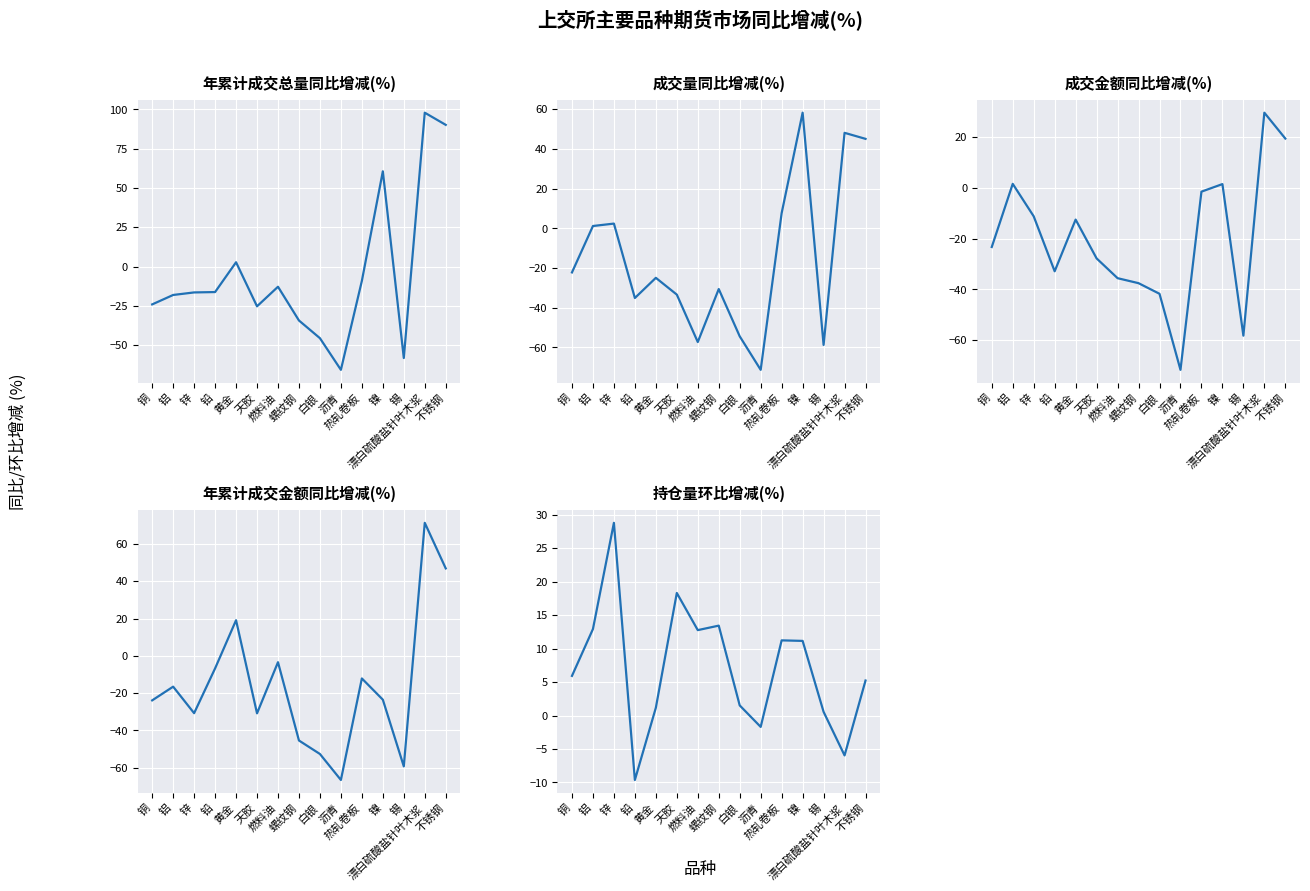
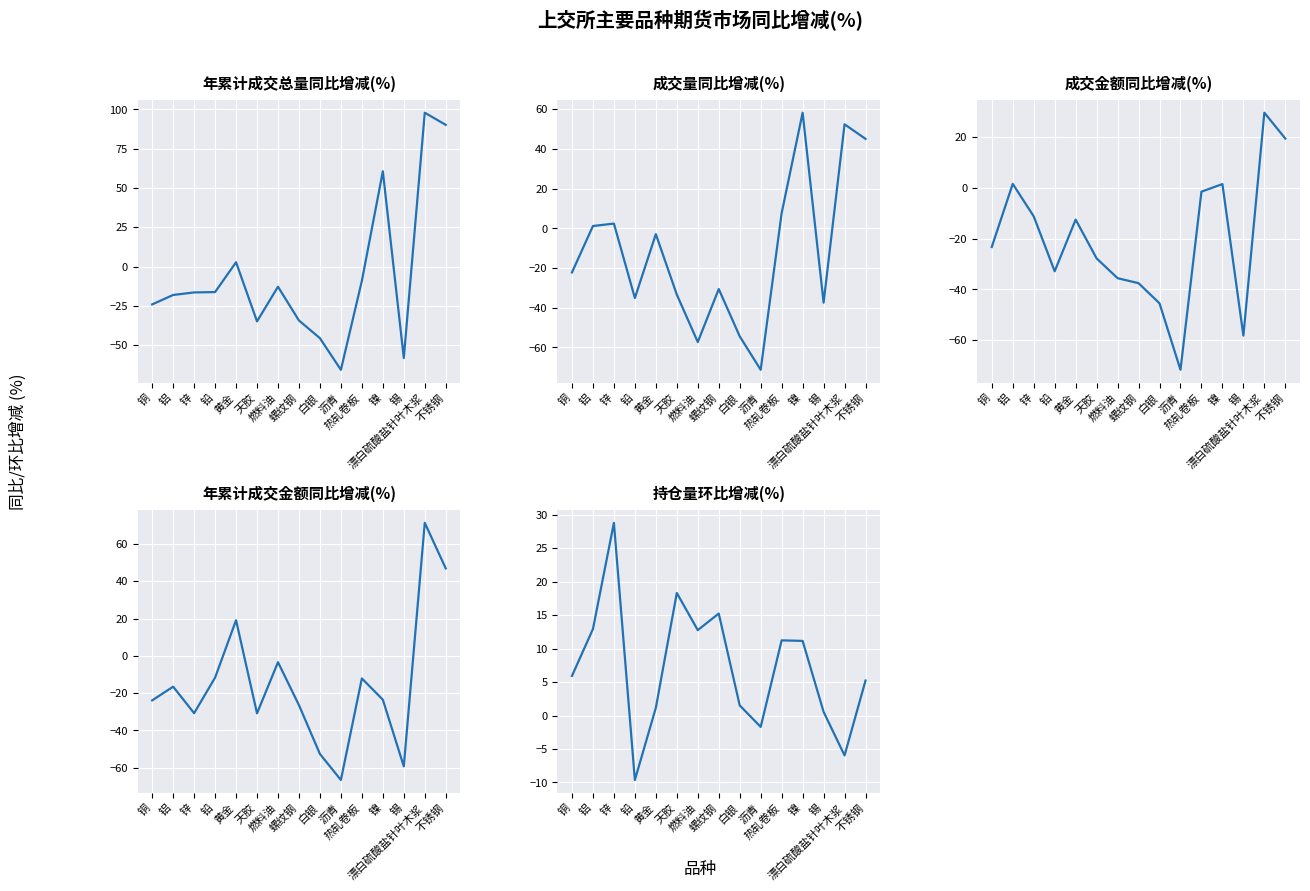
  {
    "年累计成交总量同比增减(%)": {
      "铜": -24,
      "铝": -18,
      "锌": -16,
      "铅": -16,
      "黄金": 3,
-     "天胶": -25,
+     "天胶": -35,
      "燃料油": -13,
      "螺纹钢": -34,
      "白银": -46,
      "沥青": -66,
      "热轧卷板": -9,
      "镍": 61,
      "锡": -58,
      "漂白硫酸盐针叶木浆": 98,
      "不锈钢": 90
    },
    "成交量同比增减(%)": {
      "铜": -22,
      "铝": 1,
      "锌": 2,
      "铅": -35,
-     "黄金": -25,
+     "黄金": -3,
      "天胶": -33,
      "燃料油": -57,
      "螺纹钢": -31,
      "白银": -54,
      "沥青": -71,
      "热轧卷板": 8,
      "镍": 58,
-     "锡": -59,
-     "漂白硫酸盐针叶木浆": 48,
+     "锡": -37,
+     "漂白硫酸盐针叶木浆": 52,
      "不锈钢": 45
    },
    "成交金额同比增减(%)": {
      "铜": -23,
      "铝": 2,
      "锌": -11,
      "铅": -33,
      "黄金": -12,
      "天胶": -28,
      "燃料油": -36,
      "螺纹钢": -38,
-     "白银": -42,
+     "白银": -45,
      "沥青": -72,
      "热轧卷板": -1,
      "镍": 2,
      "锡": -58,
      "漂白硫酸盐针叶木浆": 30,
      "不锈钢": 19
    },
    "年累计成交金额同比增减(%)": {
      "铜": -24,
      "铝": -17,
      "锌": -31,
-     "铅": -7,
+     "铅": -12,
      "黄金": 19,
      "天胶": -31,
      "燃料油": -3,
-     "螺纹钢": -45,
+     "螺纹钢": -26,
      "白银": -53,
      "沥青": -67,
      "热轧卷板": -12,
      "镍": -24,
      "锡": -59,
      "漂白硫酸盐针叶木浆": 71,
      "不锈钢": 47
    },
    "持仓量环比增减(%)": {
      "铜": 6,
      "铝": 13,
      "锌": 29,
      "铅": -10,
      "黄金": 1,
      "天胶": 18,
      "燃料油": 13,
-     "螺纹钢": 13,
+     "螺纹钢": 15,
      "白银": 2,
      "沥青": -2,
      "热轧卷板": 11,
      "镍": 11,
      "锡": 1,
      "漂白硫酸盐针叶木浆": -6,
      "不锈钢": 5
    }
  }
